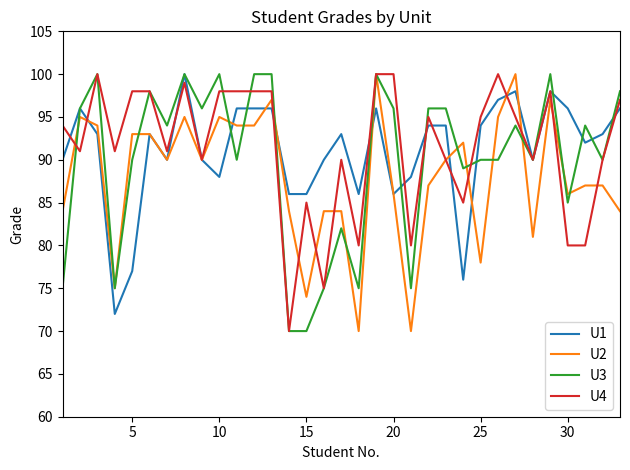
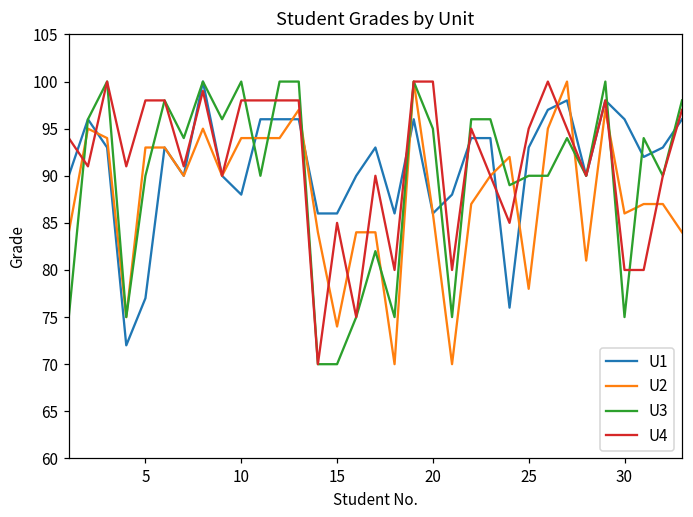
  {
    "U1": {
      "5": 77,
      "10": 88,
      "15": 86,
-     "25": 94,
+     "25": 93,
      "30": 96
    },
    "U2": {
      "5": 93,
-     "10": 95,
+     "10": 94,
      "15": 74,
      "25": 78,
      "30": 86
    },
    "U3": {
      "5": 90,
      "10": 100,
      "15": 70,
-     "20": 96,
+     "20": 95,
      "25": 90,
-     "30": 85
+     "30": 75
    },
    "U4": {
      "5": 98,
      "10": 98,
      "15": 85,
      "20": 100,
      "25": 95,
      "30": 80
    }
  }
